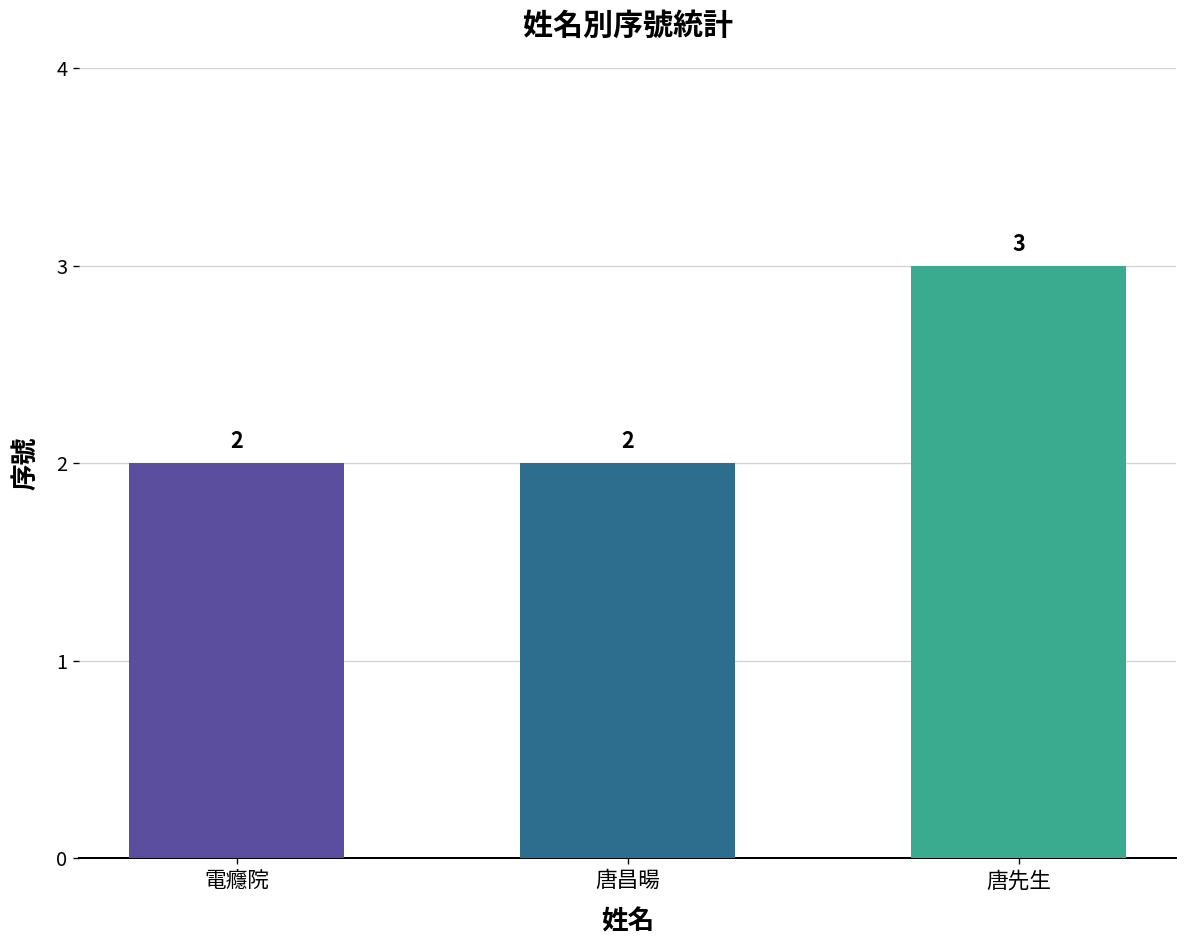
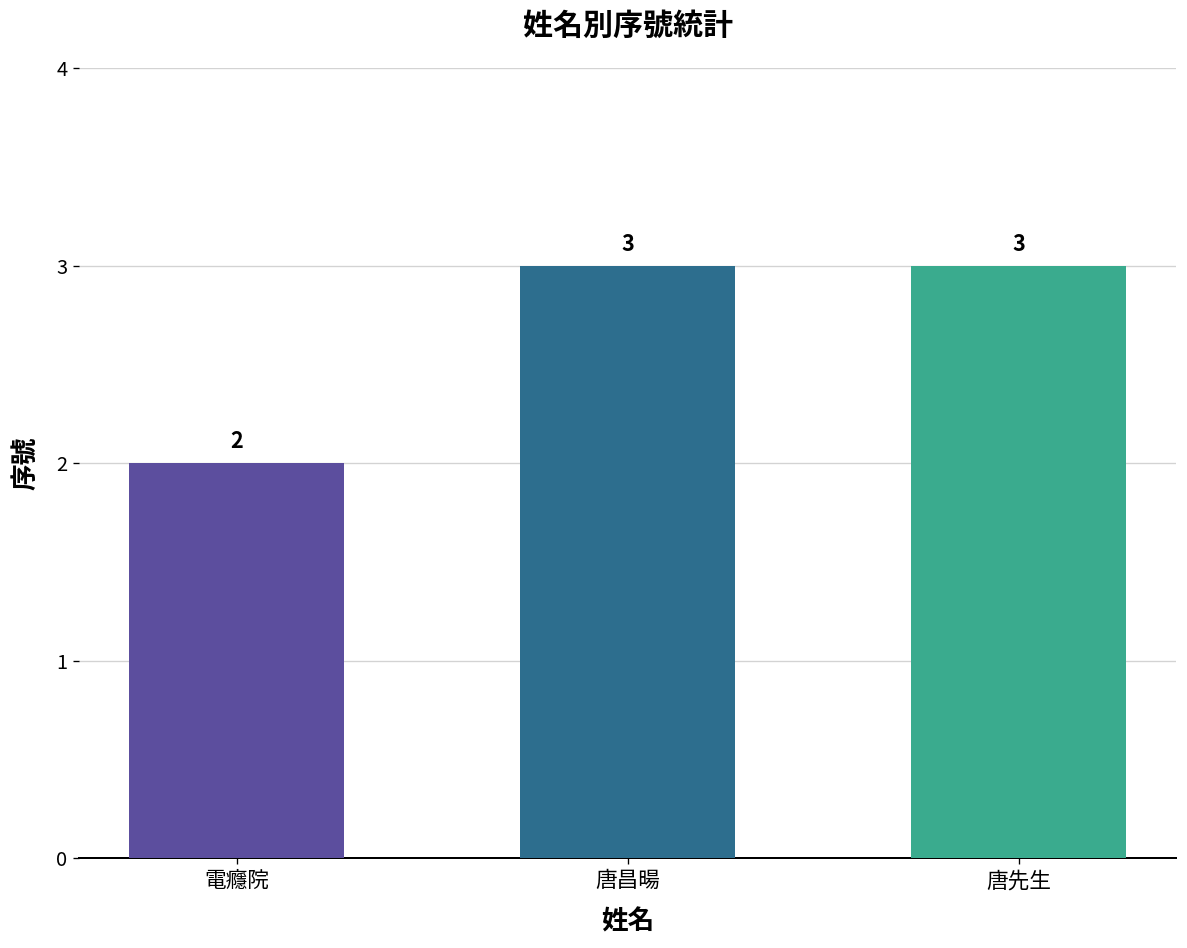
  {
    "電癮院": 2,
-   "唐昌暘": 2,
+   "唐昌暘": 3,
    "唐先生": 3
  }
